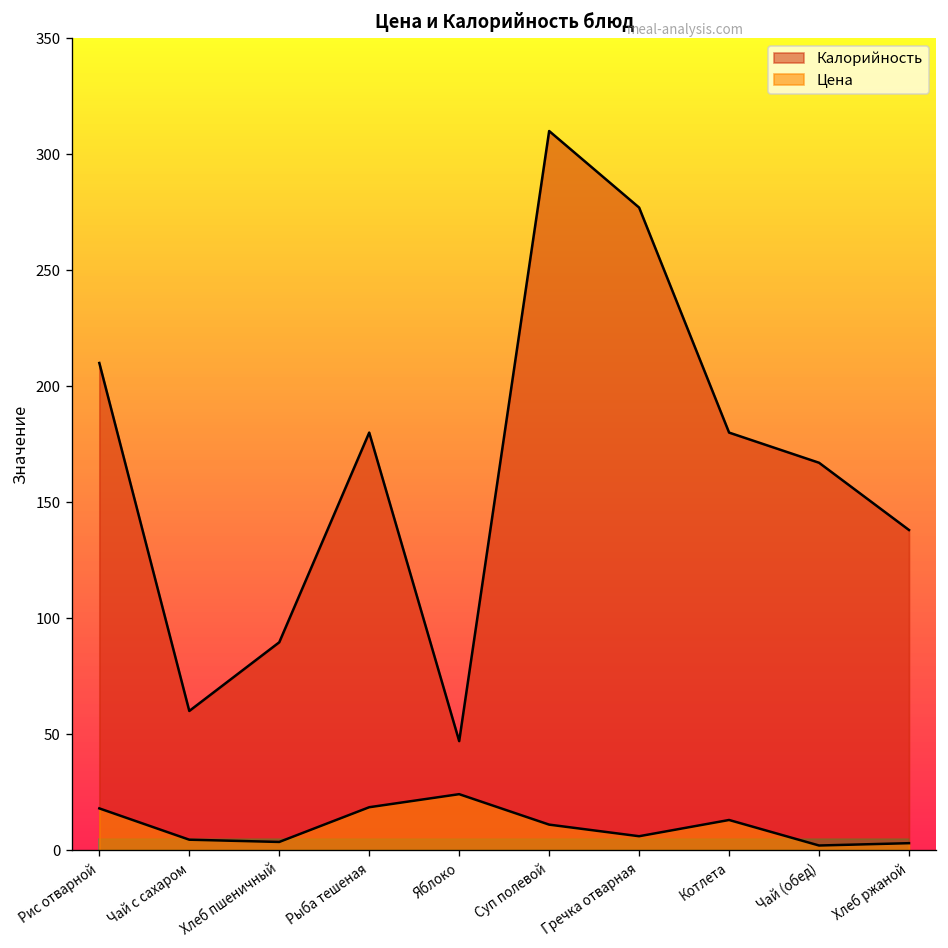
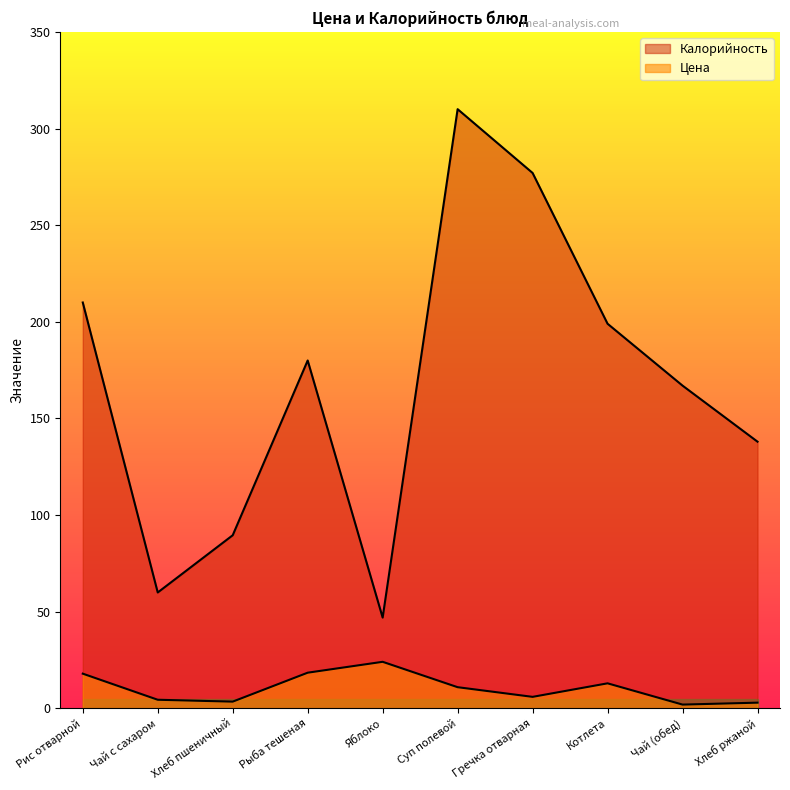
  {
    "Калорийность": {
      "Рис отварной": 210,
      "Чай с сахаром": 60,
      "Хлеб пшеничный": 90,
      "Рыба тешеная": 180,
      "Яблоко": 47,
      "Суп полевой": 310,
      "Гречка отварная": 277,
-     "Котлета": 180,
+     "Котлета": 199,
      "Чай (обед)": 167,
      "Хлеб ржаной": 138
    },
    "Цена": {
      "Рис отварной": 18,
      "Хлеб пшеничный": 4,
      "Рыба тешеная": 19,
      "Яблоко": 24,
      "Суп полевой": 11,
      "Котлета": 13,
      "Чай (обед)": 2,
      "Хлеб ржаной": 3
    }
  }
